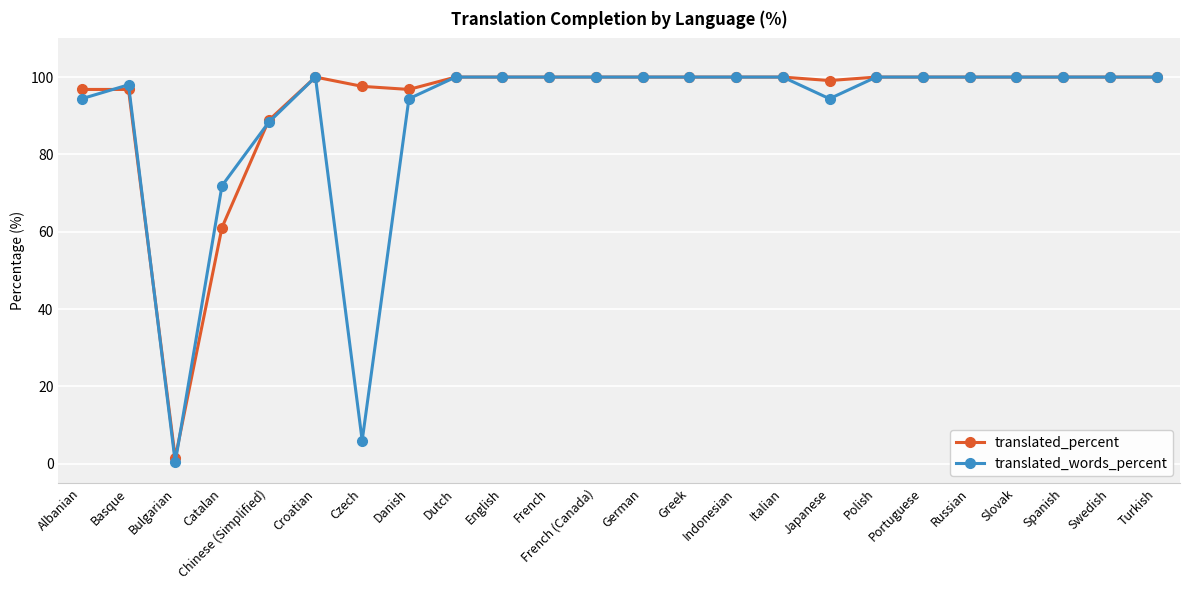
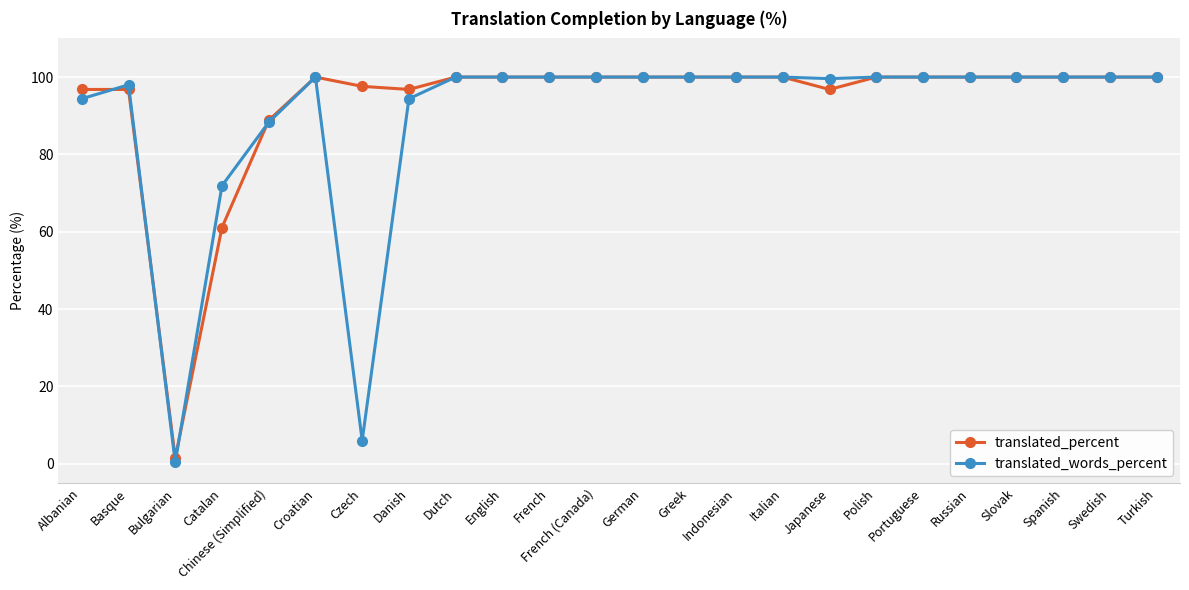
  {
    "translated_percent": {
      "Albanian": 97,
      "Basque": 97,
      "Bulgarian": 2,
      "Catalan": 61,
      "Czech": 98,
      "Danish": 97,
-     "Japanese": 99
+     "Japanese": 97
    },
    "translated_words_percent": {
      "Albanian": 94,
      "Basque": 98,
      "Bulgarian": 0,
      "Catalan": 72,
      "Czech": 6,
      "Danish": 94,
-     "Japanese": 94
+     "Japanese": 100
    }
  }
